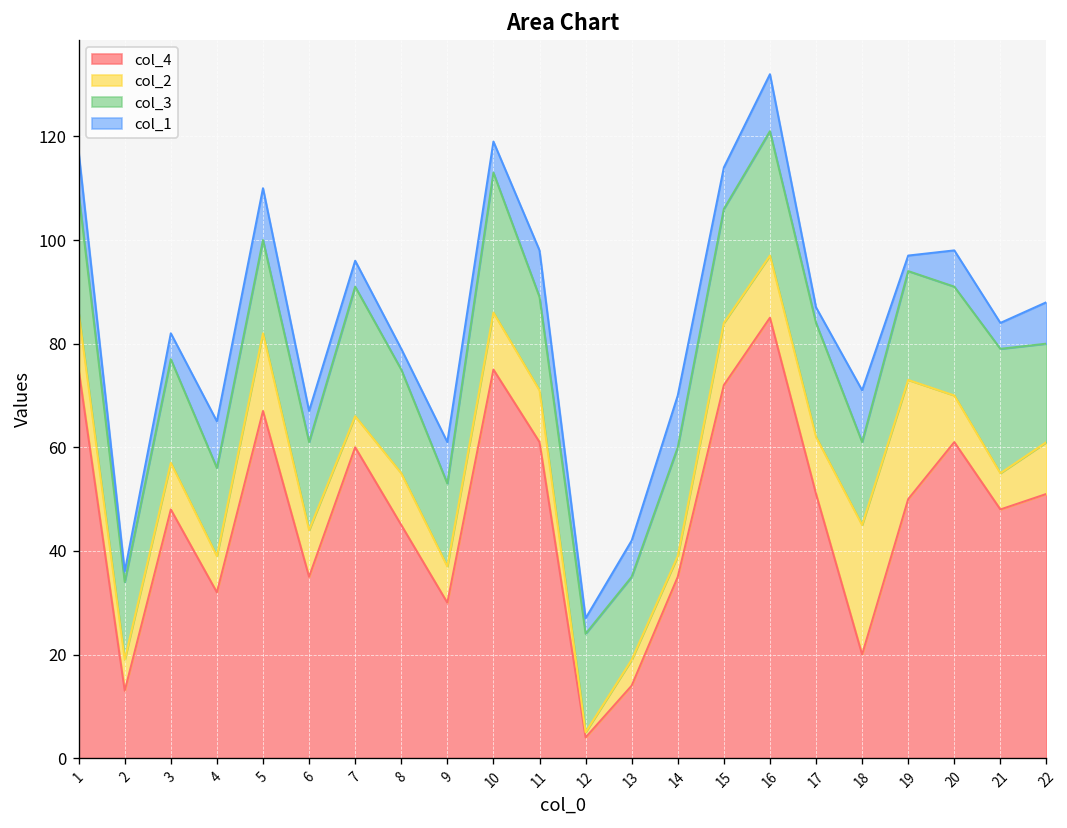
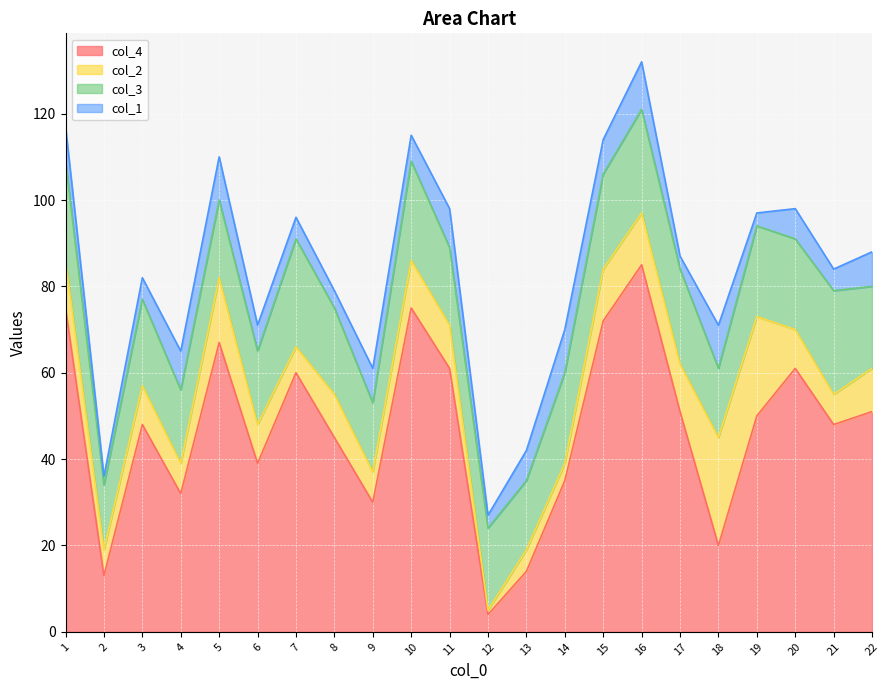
  {
    "col_4": {
      "1": 75,
      "2": 13,
      "3": 48,
      "4": 32,
      "5": 67,
-     "6": 35,
+     "6": 39,
      "7": 60,
      "8": 45,
      "9": 30,
      "10": 75,
      "11": 61,
      "12": 4,
      "13": 14,
      "14": 35,
      "15": 72,
      "16": 85,
      "17": 51,
      "18": 20,
      "19": 50,
      "20": 61,
      "21": 48,
      "22": 51
    },
    "col_2": {
      "1": 11,
      "2": 6,
      "3": 9,
      "4": 7,
      "5": 15,
      "6": 9,
      "7": 6,
      "8": 10,
      "9": 7,
      "10": 11,
      "11": 10,
      "12": 1,
      "13": 5,
      "14": 4,
      "15": 12,
      "16": 12,
      "17": 11,
      "18": 25,
      "19": 23,
      "20": 9,
      "21": 7,
      "22": 10
    },
    "col_3": {
      "1": 23,
      "2": 15,
      "3": 20,
      "4": 17,
      "5": 18,
      "6": 17,
      "7": 25,
      "8": 20,
      "9": 16,
-     "10": 27,
+     "10": 23,
      "11": 18,
      "12": 19,
      "13": 16,
      "14": 21,
      "15": 22,
      "16": 24,
      "17": 22,
      "18": 16,
      "19": 21,
      "20": 21,
      "21": 24,
      "22": 19
    },
    "col_1": {
      "1": 8,
      "2": 2,
      "3": 5,
      "4": 9,
      "5": 10,
      "6": 6,
      "7": 5,
      "8": 4,
      "9": 8,
      "10": 6,
      "11": 9,
      "12": 3,
      "13": 7,
      "14": 10,
      "15": 8,
      "16": 11,
      "17": 3,
      "18": 10,
      "19": 3,
      "20": 7,
      "21": 5,
      "22": 8
    }
  }
